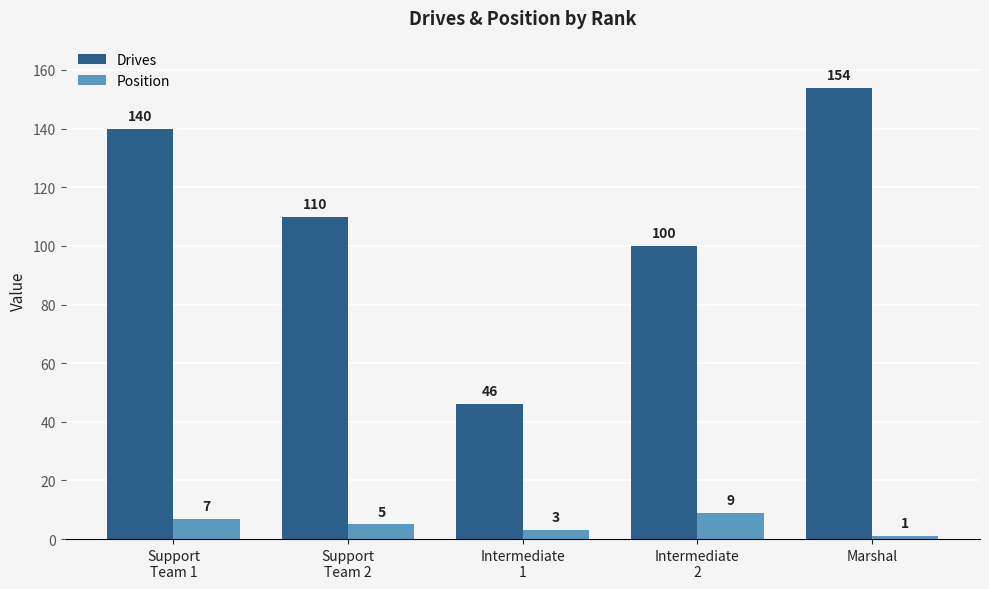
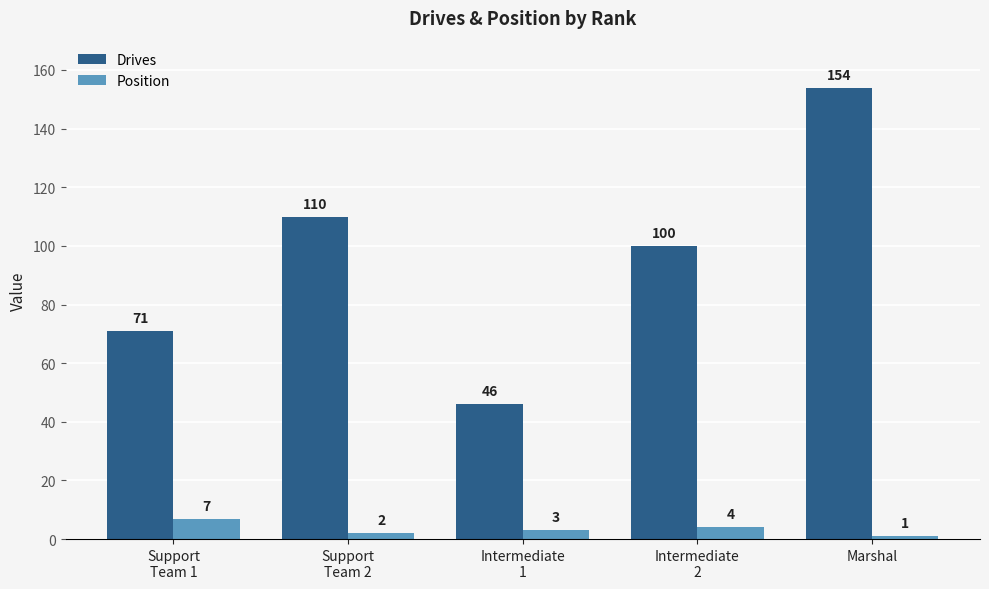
  {
    "Drives": {
-     "Support Team 1": 140,
+     "Support Team 1": 71,
      "Support Team 2": 110,
      "Intermediate 1": 46,
      "Intermediate 2": 100,
      "Marshal": 154
    },
    "Position": {
      "Support Team 1": 7,
-     "Support Team 2": 5,
+     "Support Team 2": 2,
      "Intermediate 1": 3,
-     "Intermediate 2": 9,
+     "Intermediate 2": 4,
      "Marshal": 1
    }
  }
